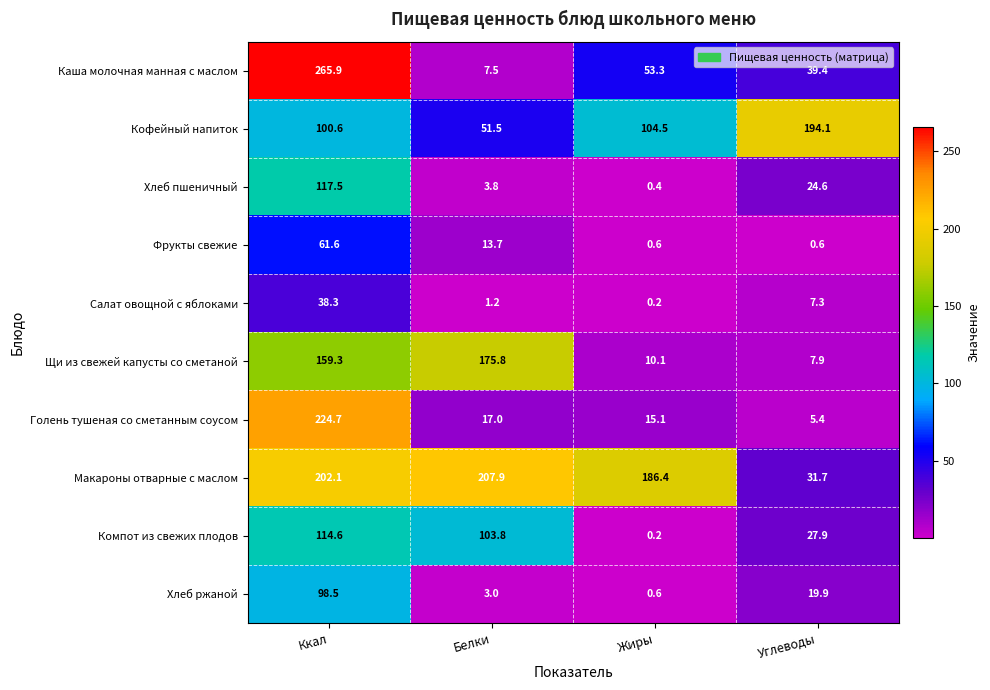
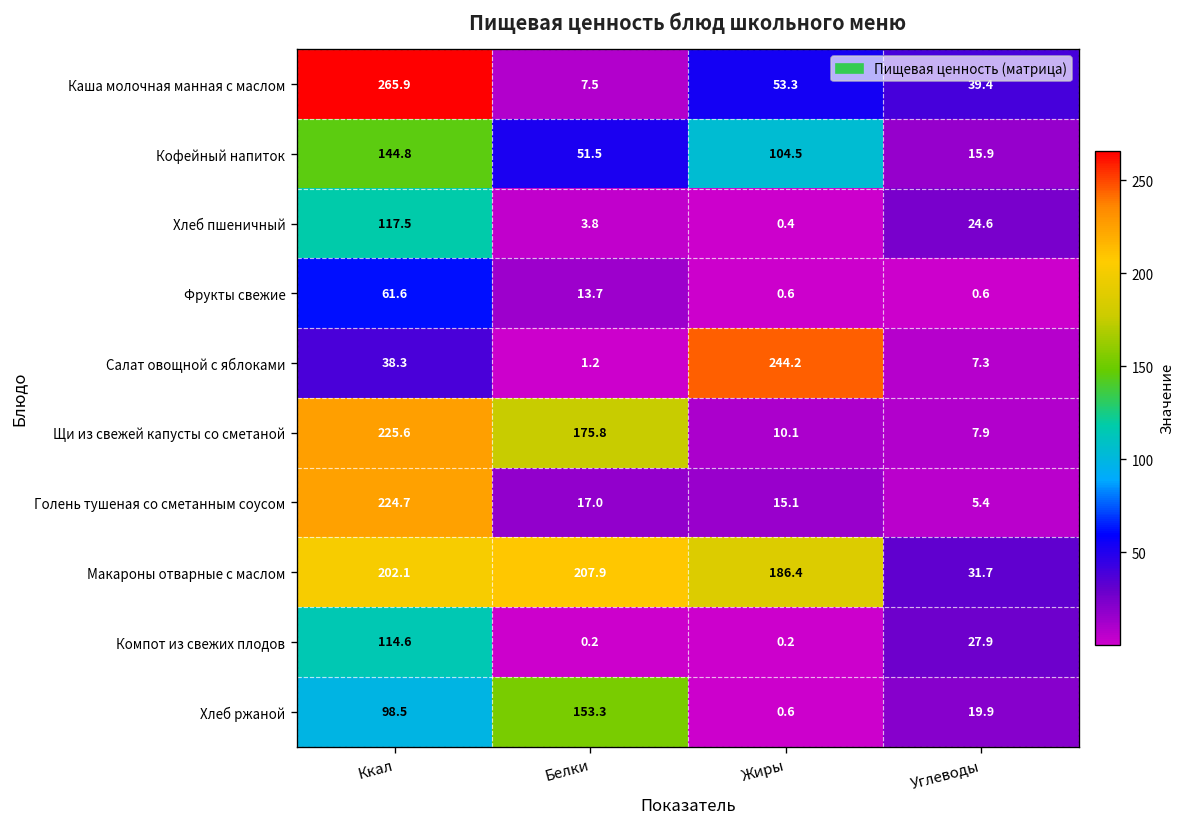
  {
    "Каша молочная манная с маслом": {
      "Ккал": 265.9,
      "Белки": 7.5,
      "Жиры": 53.3
    },
    "Кофейный напиток": {
-     "Ккал": 100.6,
+     "Ккал": 144.8,
      "Белки": 51.5,
      "Жиры": 104.5,
-     "Углеводы": 194.1
+     "Углеводы": 15.9
    },
    "Хлеб пшеничный": {
      "Ккал": 117.5,
      "Белки": 3.8,
      "Жиры": 0.4,
      "Углеводы": 24.6
    },
    "Фрукты свежие": {
      "Ккал": 61.6,
      "Белки": 13.7,
      "Жиры": 0.6,
      "Углеводы": 0.6
    },
    "Салат овощной с яблоками": {
      "Ккал": 38.3,
      "Белки": 1.2,
-     "Жиры": 0.2,
+     "Жиры": 244.2,
      "Углеводы": 7.3
    },
    "Щи из свежей капусты со сметаной": {
-     "Ккал": 159.3,
+     "Ккал": 225.6,
      "Белки": 175.8,
      "Жиры": 10.1,
      "Углеводы": 7.9
    },
    "Голень тушеная со сметанным соусом": {
      "Ккал": 224.7,
      "Белки": 17.0,
      "Жиры": 15.1,
      "Углеводы": 5.4
    },
    "Макароны отварные с маслом": {
      "Ккал": 202.1,
      "Белки": 207.9,
      "Жиры": 186.4,
      "Углеводы": 31.7
    },
    "Компот из свежих плодов": {
      "Ккал": 114.6,
-     "Белки": 103.8,
+     "Белки": 0.2,
      "Жиры": 0.2,
      "Углеводы": 27.9
    },
    "Хлеб ржаной": {
      "Ккал": 98.5,
-     "Белки": 3.0,
+     "Белки": 153.3,
      "Жиры": 0.6,
      "Углеводы": 19.9
    }
  }
